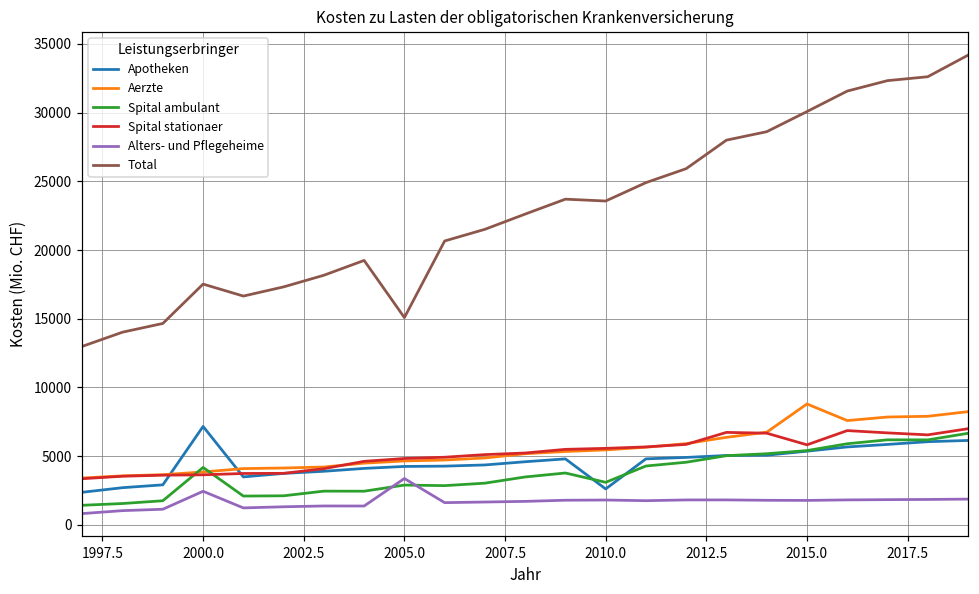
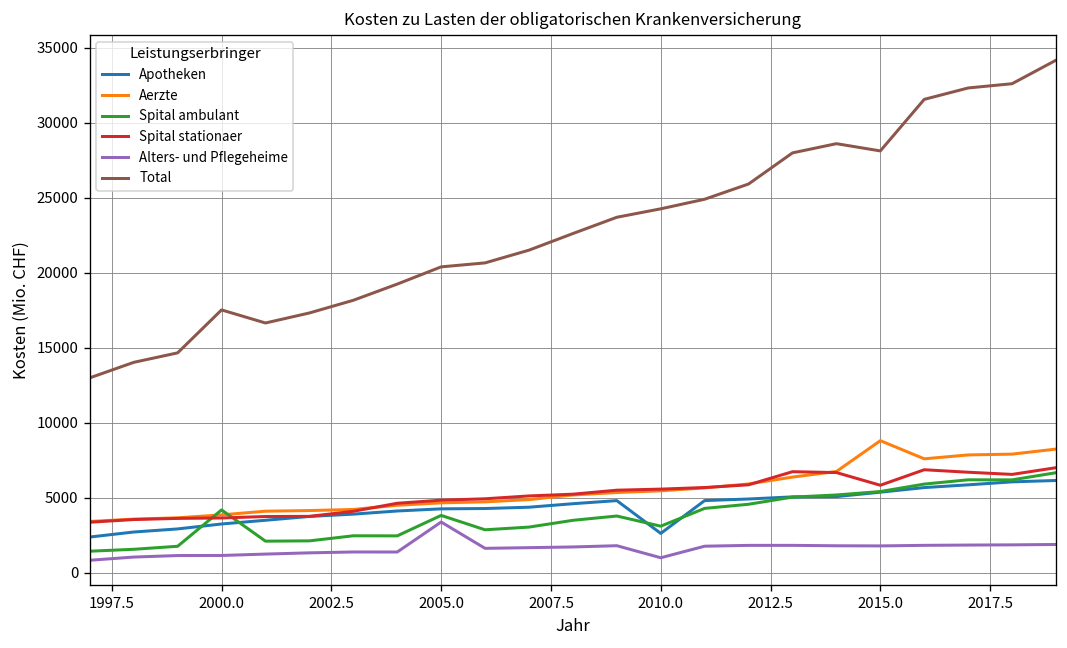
  {
    "Apotheken": {
-     "2000.0": 7200,
+     "2000.0": 3200,
      "2005.0": 4300,
      "2010.0": 2600
    },
    "Aerzte": {
      "2000.0": 3900,
      "2015.0": 8800
    },
    "Spital ambulant": {
      "2000.0": 4200,
-     "2005.0": 2900,
+     "2005.0": 3800,
      "2010.0": 3100
    },
    "Spital stationaer": {
      "2000.0": 3600,
      "2015.0": 5800
    },
    "Alters- und Pflegeheime": {
-     "2000.0": 2400,
+     "2000.0": 1100,
      "2005.0": 3400,
-     "2010.0": 1800,
+     "2010.0": 1000,
      "2015.0": 1800
    },
    "Total": {
      "2000.0": 17500,
-     "2005.0": 15100,
-     "2010.0": 23600,
-     "2015.0": 30100
+     "2005.0": 20400,
+     "2010.0": 24300,
+     "2015.0": 28100
    }
  }
